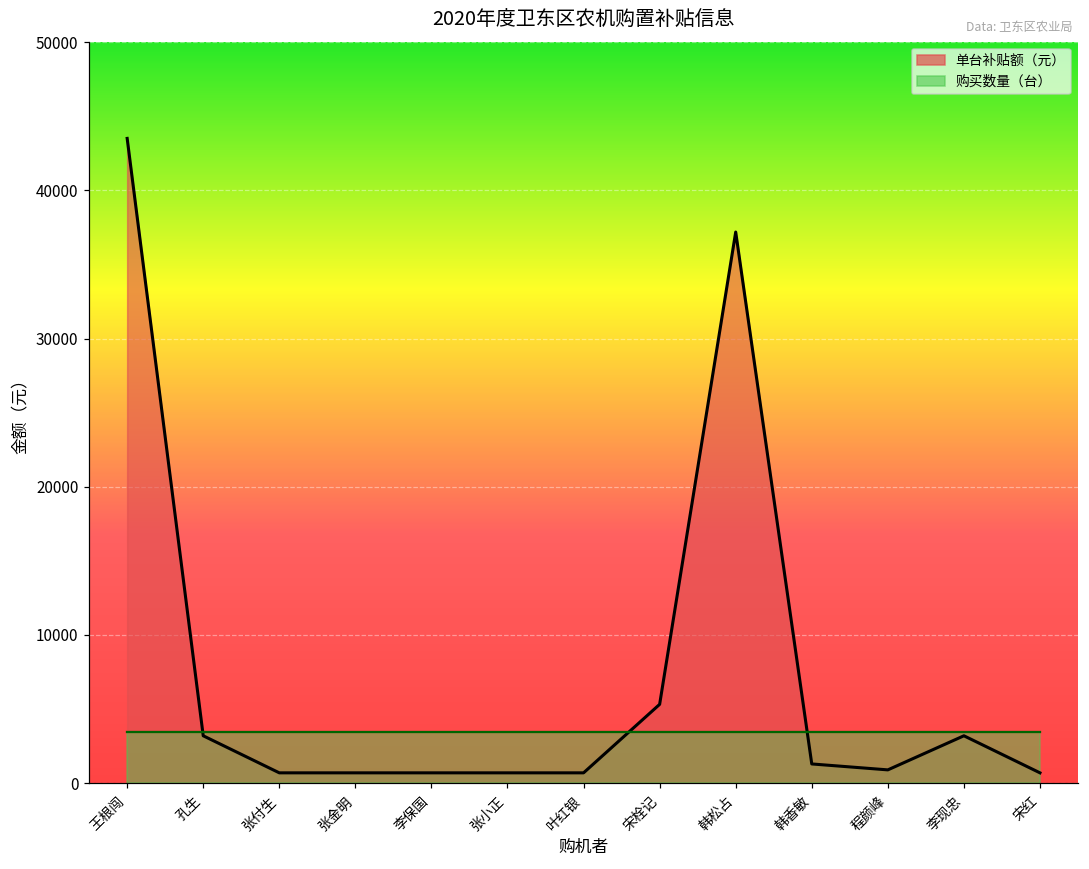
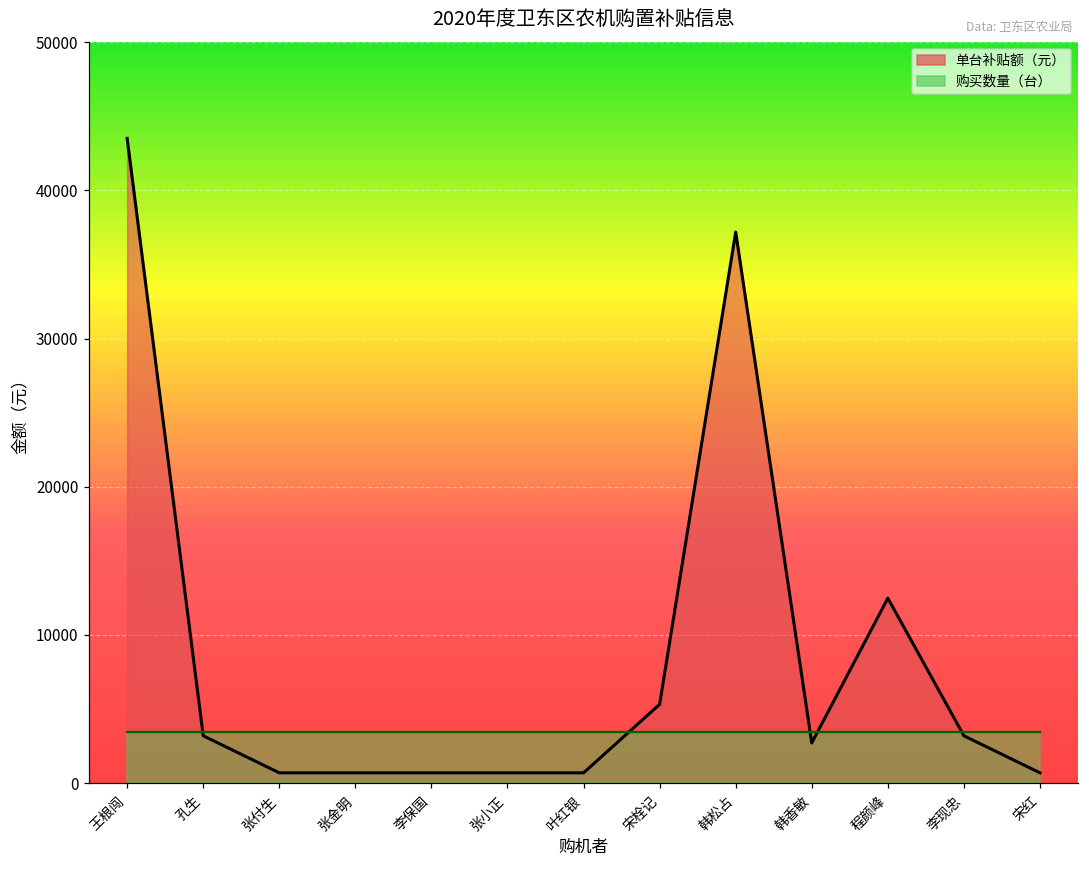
  {
    "单台补贴额（元）": {
      "王根闯": 43500,
      "孔生": 3200,
      "张付生": 700,
      "张金明": 700,
      "李保国": 700,
      "张小正": 700,
      "叶红银": 700,
      "宋栓记": 5300,
      "韩松占": 37200,
-     "韩香敏": 1300,
-     "程颜峰": 900,
+     "韩香敏": 2700,
+     "程颜峰": 12500,
      "李现忠": 3200,
      "宋红": 700
    },
    "购买数量（台）": {
      "王根闯": 3500,
      "孔生": 3500,
      "张付生": 3500,
      "张金明": 3500,
      "李保国": 3500,
      "张小正": 3500,
      "叶红银": 3500,
      "宋栓记": 3500,
      "韩松占": 3500,
      "韩香敏": 3500,
      "程颜峰": 3500,
      "李现忠": 3500,
      "宋红": 3500
    }
  }
